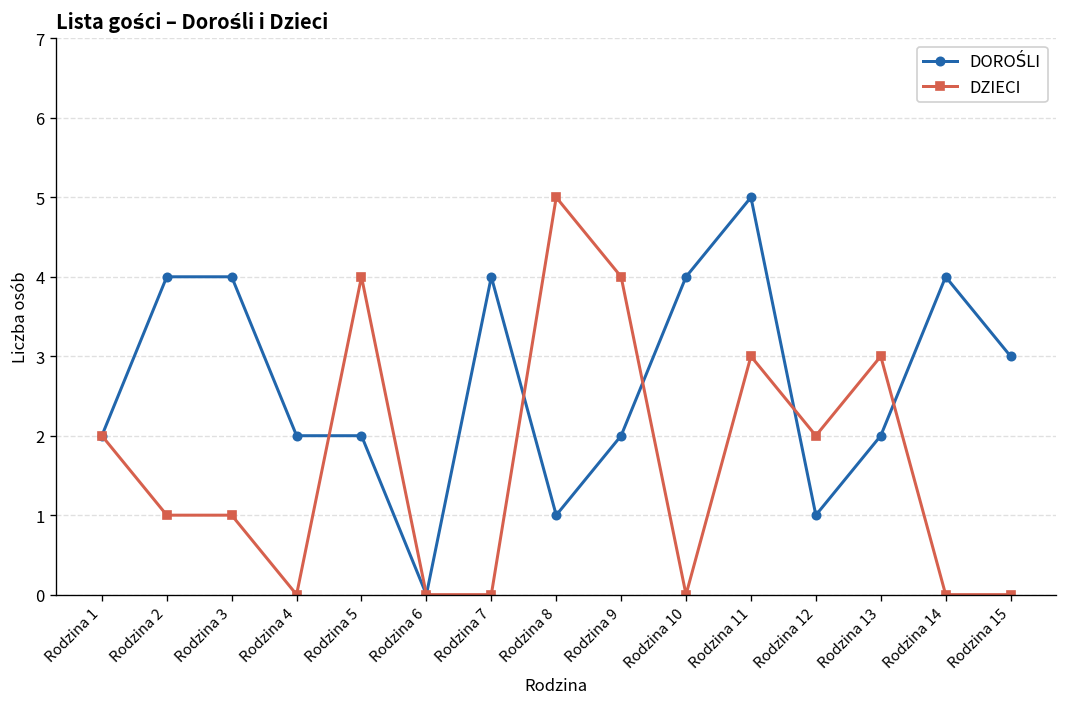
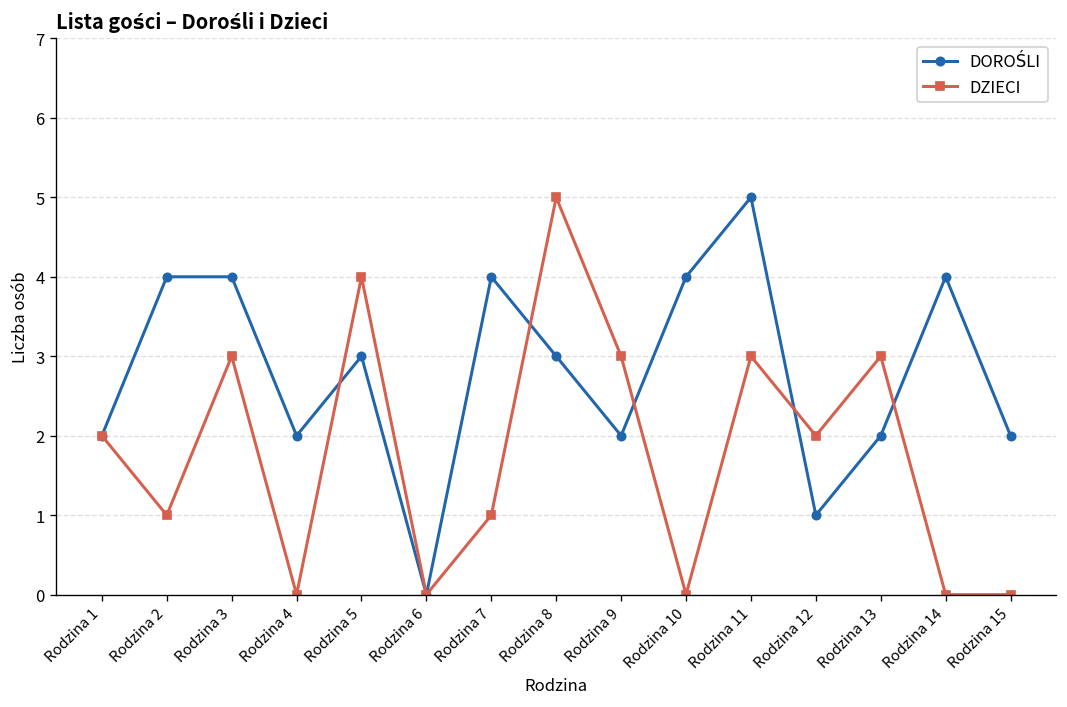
  {
    "DOROŚLI": {
      "Rodzina 2": 4,
      "Rodzina 3": 4,
      "Rodzina 4": 2,
-     "Rodzina 5": 2,
+     "Rodzina 5": 3,
      "Rodzina 7": 4,
-     "Rodzina 8": 1,
+     "Rodzina 8": 3,
      "Rodzina 9": 2,
      "Rodzina 10": 4,
      "Rodzina 11": 5,
      "Rodzina 12": 1,
      "Rodzina 13": 2,
      "Rodzina 14": 4,
-     "Rodzina 15": 3
+     "Rodzina 15": 2
    },
    "DZIECI": {
      "Rodzina 2": 1,
-     "Rodzina 3": 1,
+     "Rodzina 3": 3,
      "Rodzina 4": 0,
      "Rodzina 5": 4,
-     "Rodzina 7": 0,
+     "Rodzina 7": 1,
      "Rodzina 8": 5,
-     "Rodzina 9": 4,
+     "Rodzina 9": 3,
      "Rodzina 10": 0,
      "Rodzina 11": 3,
      "Rodzina 12": 2,
      "Rodzina 13": 3,
      "Rodzina 14": 0,
      "Rodzina 15": 0
    }
  }
